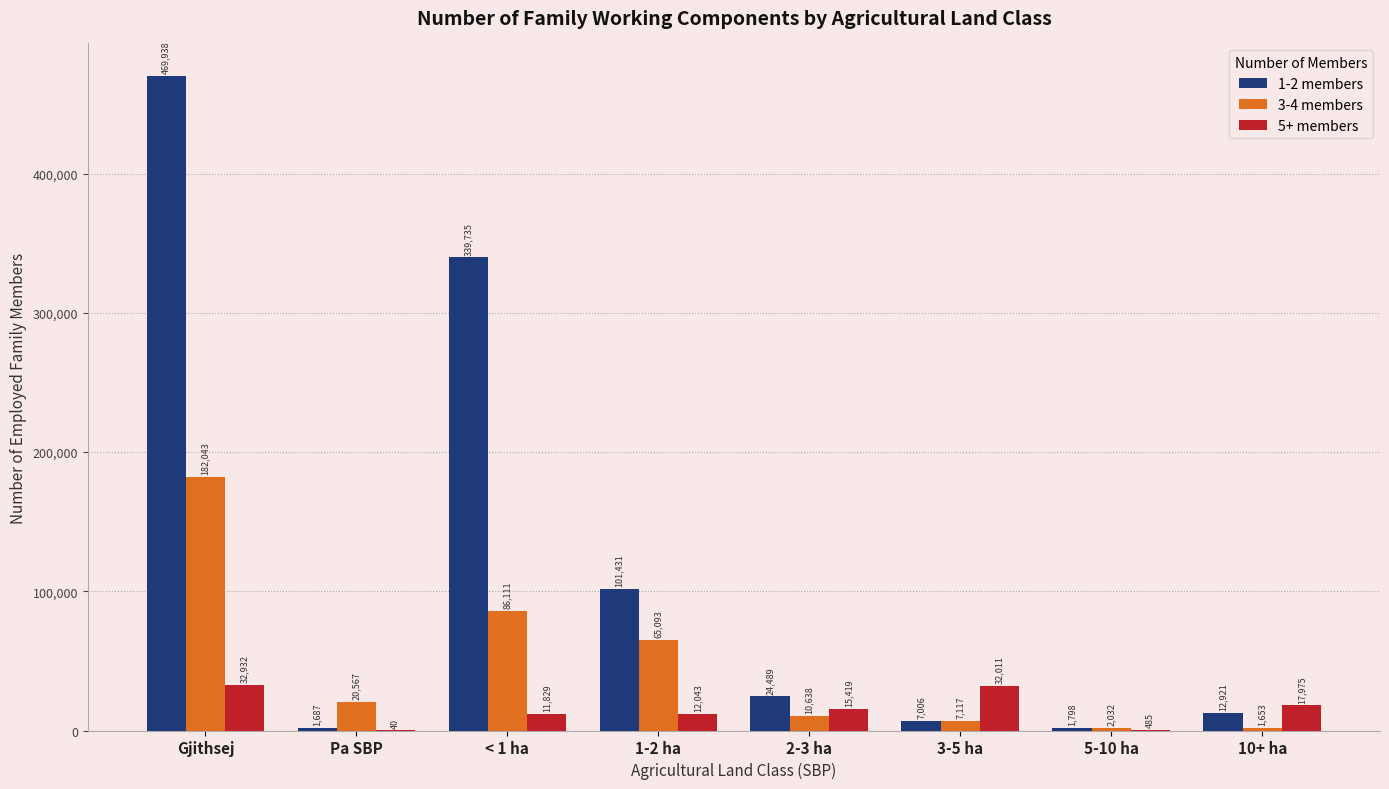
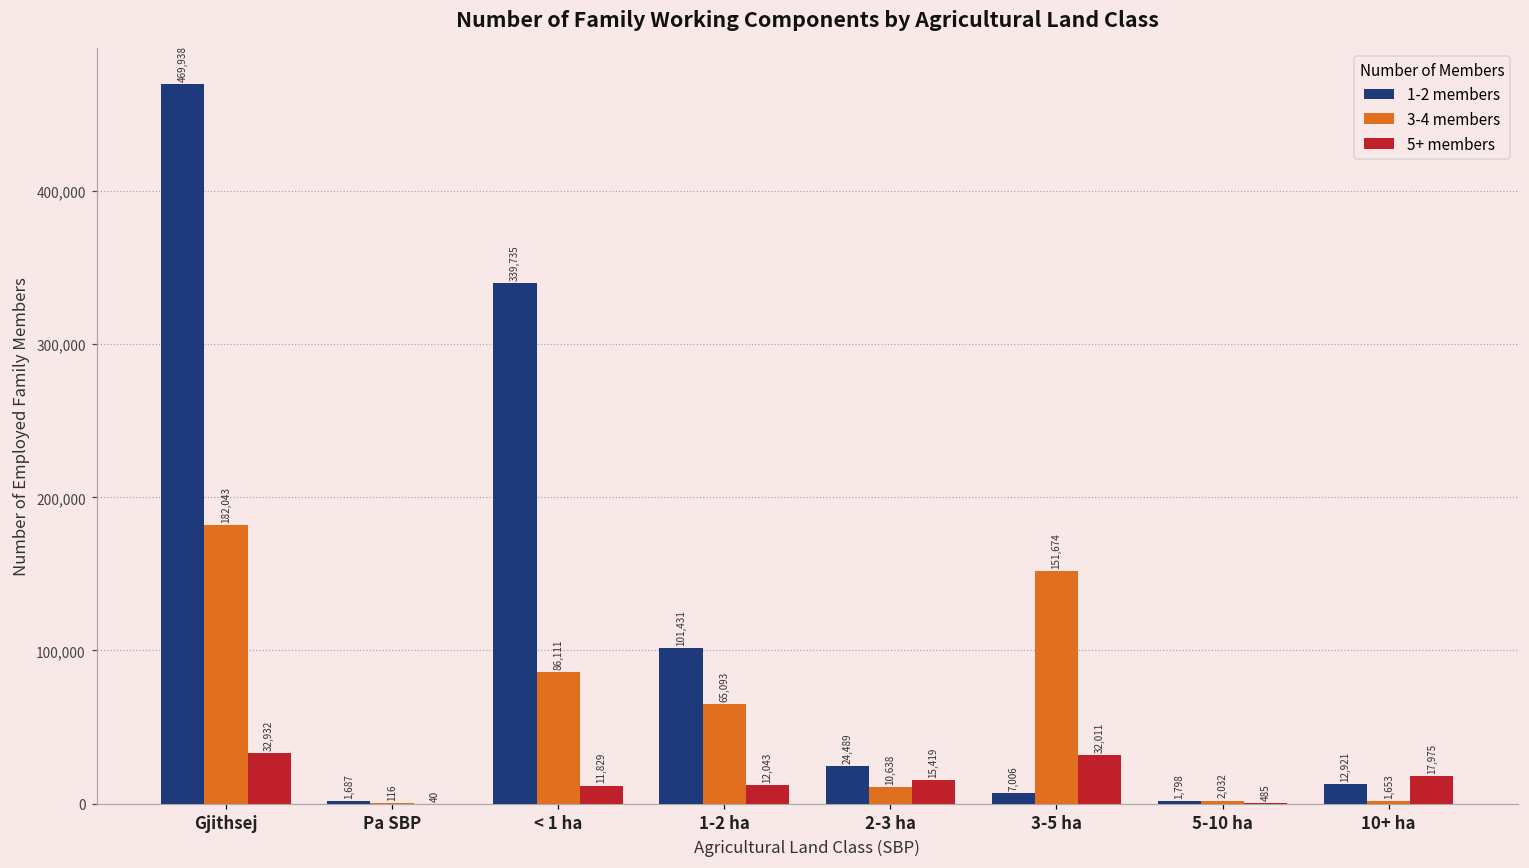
  {
    "1-2 members": {
      "Gjithsej": "469,938",
      "Pa SBP": "1,687",
      "< 1 ha": "339,735",
      "1-2 ha": "101,431",
      "2-3 ha": "24,489",
      "3-5 ha": "7,006",
      "5-10 ha": "1,798",
      "10+ ha": "12,921"
    },
    "3-4 members": {
      "Gjithsej": "182,043",
-     "Pa SBP": "20,567",
+     "Pa SBP": "116",
      "< 1 ha": "86,111",
      "1-2 ha": "65,093",
      "2-3 ha": "10,638",
-     "3-5 ha": "7,117",
+     "3-5 ha": "151,674",
      "5-10 ha": "2,032",
      "10+ ha": "1,653"
    },
    "5+ members": {
      "Gjithsej": "32,932",
      "Pa SBP": "40",
      "< 1 ha": "11,829",
      "1-2 ha": "12,043",
      "2-3 ha": "15,419",
      "3-5 ha": "32,011",
      "5-10 ha": "485",
      "10+ ha": "17,975"
    }
  }
